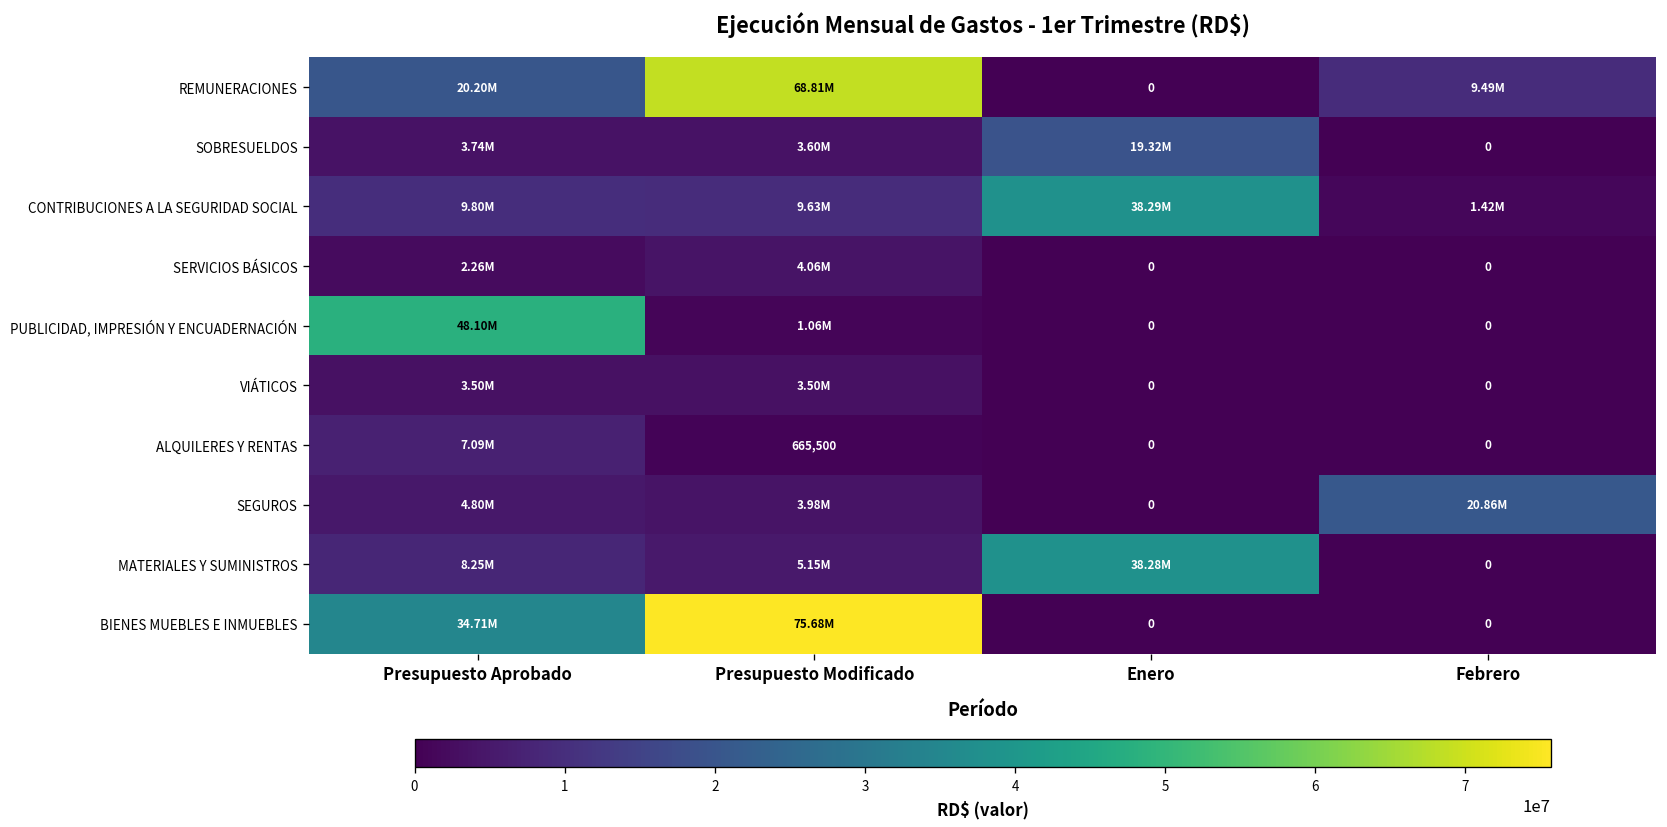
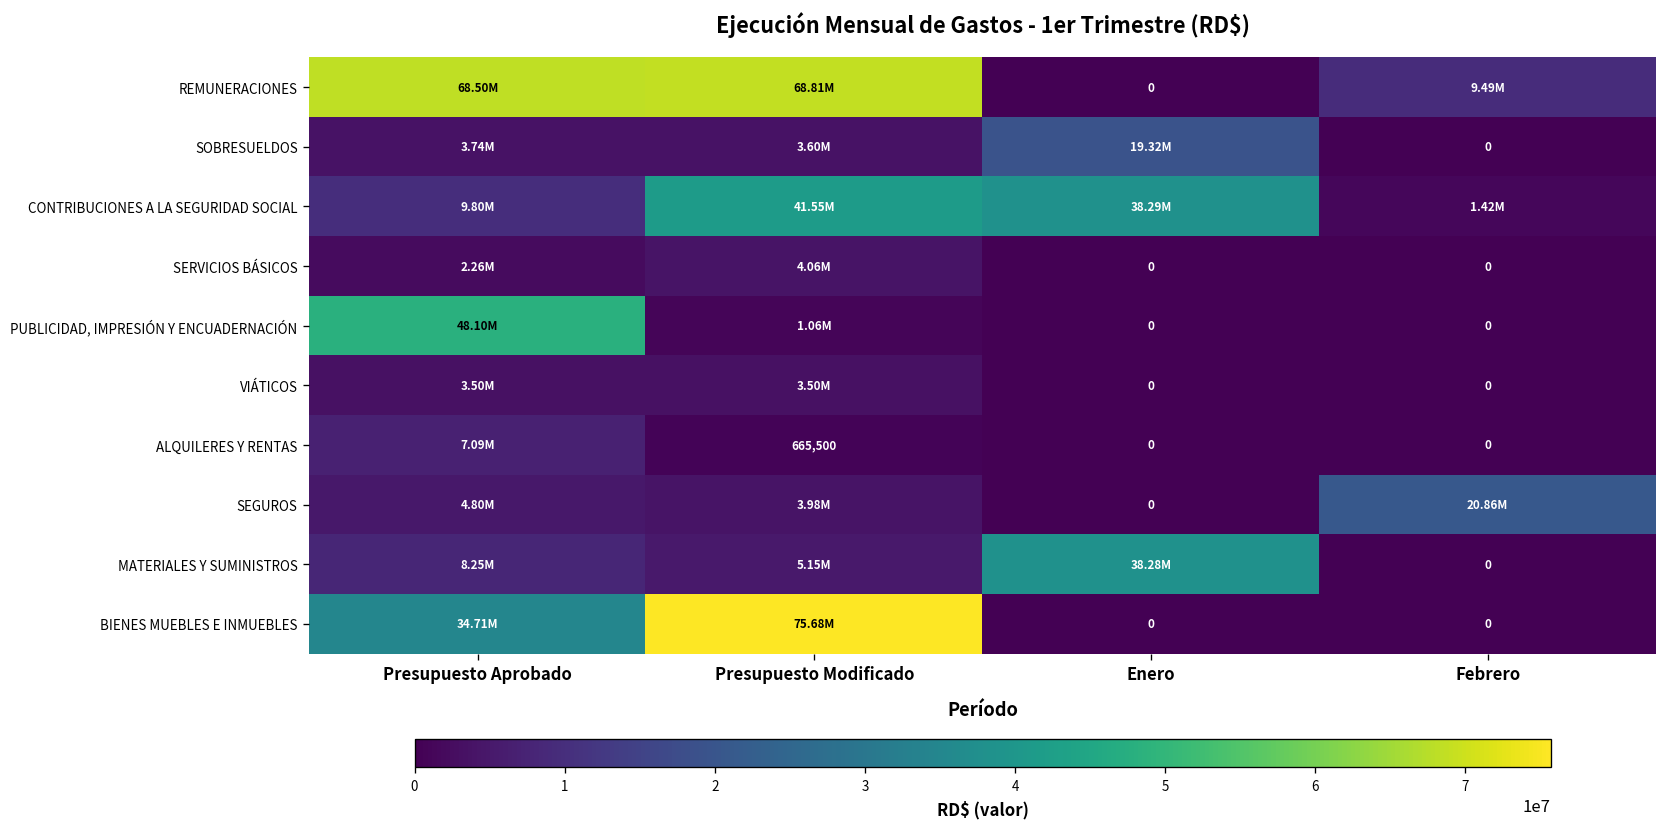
  {
    "REMUNERACIONES": {
-     "Presupuesto Aprobado": "20.20M",
+     "Presupuesto Aprobado": "68.50M",
      "Presupuesto Modificado": "68.81M",
      "Enero": "0",
      "Febrero": "9.49M"
    },
    "SOBRESUELDOS": {
      "Presupuesto Aprobado": "3.74M",
      "Presupuesto Modificado": "3.60M",
      "Enero": "19.32M",
      "Febrero": "0"
    },
    "CONTRIBUCIONES A LA SEGURIDAD SOCIAL": {
      "Presupuesto Aprobado": "9.80M",
-     "Presupuesto Modificado": "9.63M",
+     "Presupuesto Modificado": "41.55M",
      "Enero": "38.29M",
      "Febrero": "1.42M"
    },
    "SERVICIOS BÁSICOS": {
      "Presupuesto Aprobado": "2.26M",
      "Presupuesto Modificado": "4.06M",
      "Enero": "0",
      "Febrero": "0"
    },
    "PUBLICIDAD, IMPRESIÓN Y ENCUADERNACIÓN": {
      "Presupuesto Aprobado": "48.10M",
      "Presupuesto Modificado": "1.06M",
      "Enero": "0",
      "Febrero": "0"
    },
    "VIÁTICOS": {
      "Presupuesto Aprobado": "3.50M",
      "Presupuesto Modificado": "3.50M",
      "Enero": "0",
      "Febrero": "0"
    },
    "ALQUILERES Y RENTAS": {
      "Presupuesto Aprobado": "7.09M",
      "Presupuesto Modificado": "665,500",
      "Enero": "0",
      "Febrero": "0"
    },
    "SEGUROS": {
      "Presupuesto Aprobado": "4.80M",
      "Presupuesto Modificado": "3.98M",
      "Enero": "0",
      "Febrero": "20.86M"
    },
    "MATERIALES Y SUMINISTROS": {
      "Presupuesto Aprobado": "8.25M",
      "Presupuesto Modificado": "5.15M",
      "Enero": "38.28M",
      "Febrero": "0"
    },
    "BIENES MUEBLES E INMUEBLES": {
      "Presupuesto Aprobado": "34.71M",
      "Presupuesto Modificado": "75.68M",
      "Enero": "0",
      "Febrero": "0"
    }
  }
